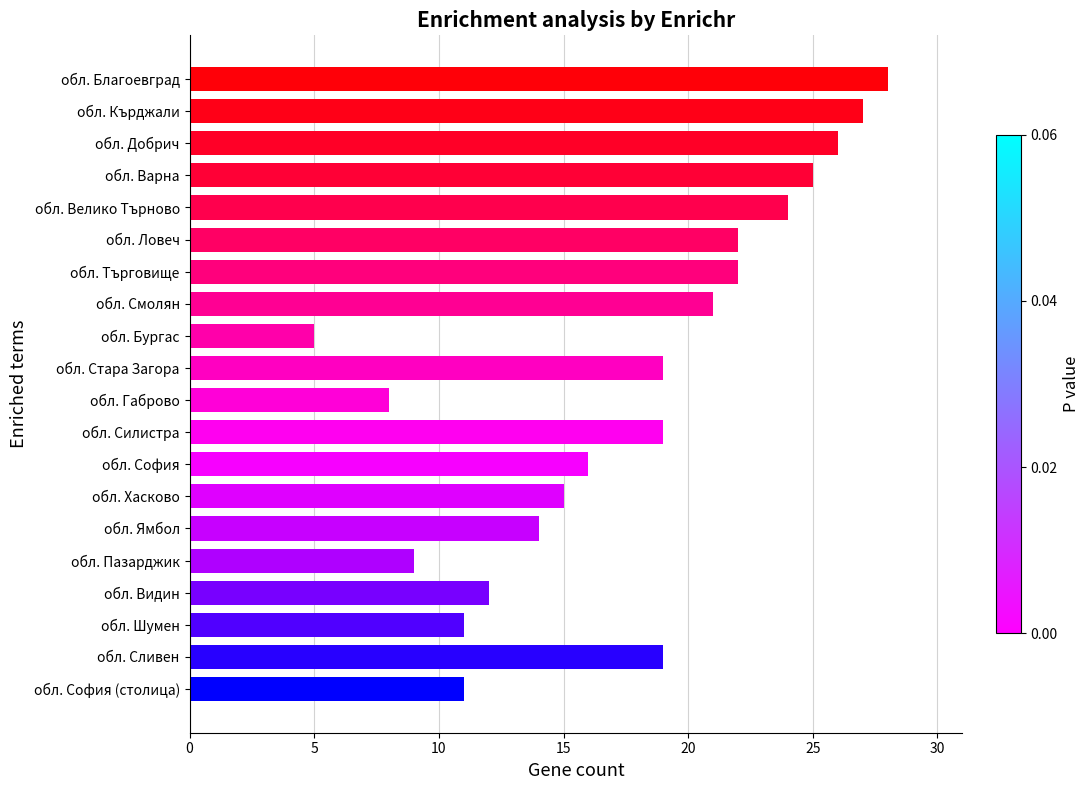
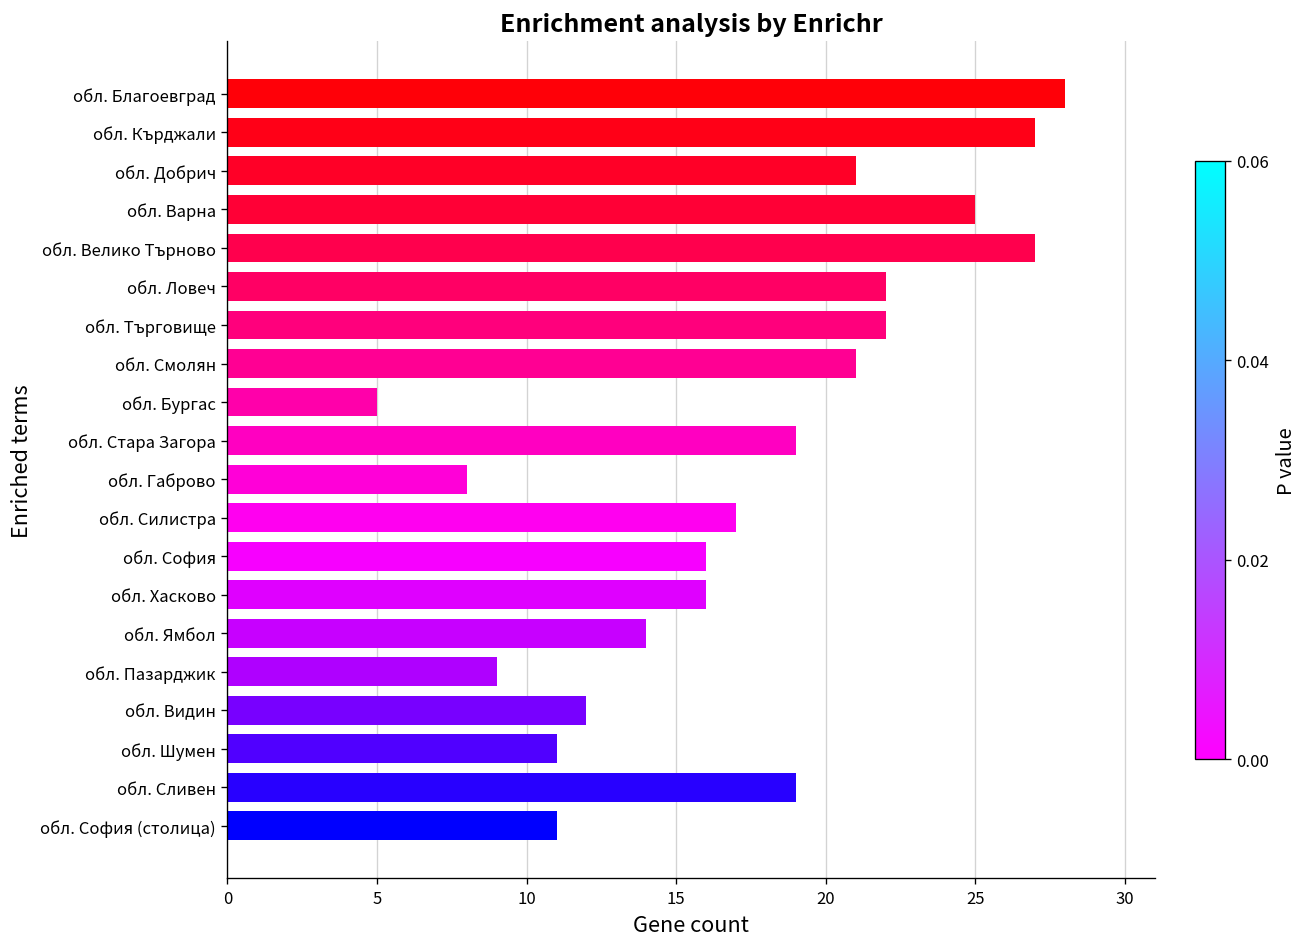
  {
    "обл. Благоевград": 28,
    "обл. Кърджали": 27,
-   "обл. Добрич": 26,
+   "обл. Добрич": 21,
    "обл. Варна": 25,
-   "обл. Велико Търново": 24,
+   "обл. Велико Търново": 27,
    "обл. Ловеч": 22,
    "обл. Търговище": 22,
    "обл. Смолян": 21,
    "обл. Бургас": 5,
    "обл. Стара Загора": 19,
    "обл. Габрово": 8,
-   "обл. Силистра": 19,
+   "обл. Силистра": 17,
    "обл. София": 16,
-   "обл. Хасково": 15,
+   "обл. Хасково": 16,
    "обл. Ямбол": 14,
    "обл. Пазарджик": 9,
    "обл. Видин": 12,
    "обл. Шумен": 11,
    "обл. Сливен": 19,
    "обл. София (столица)": 11
  }
